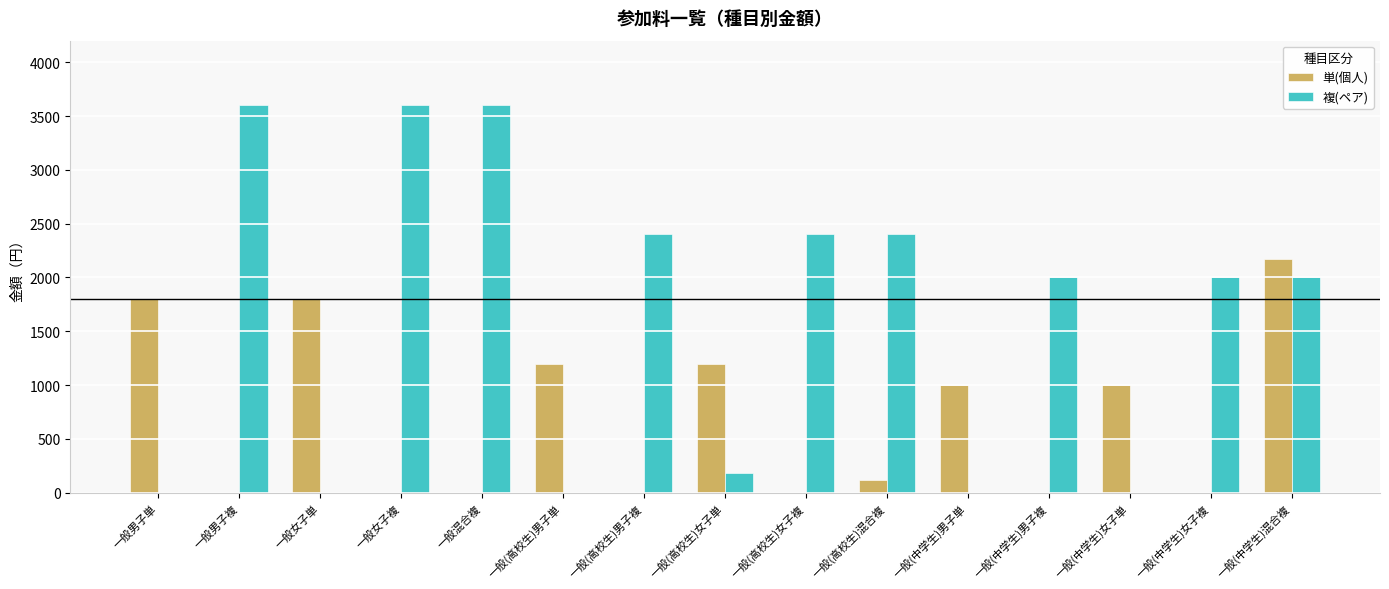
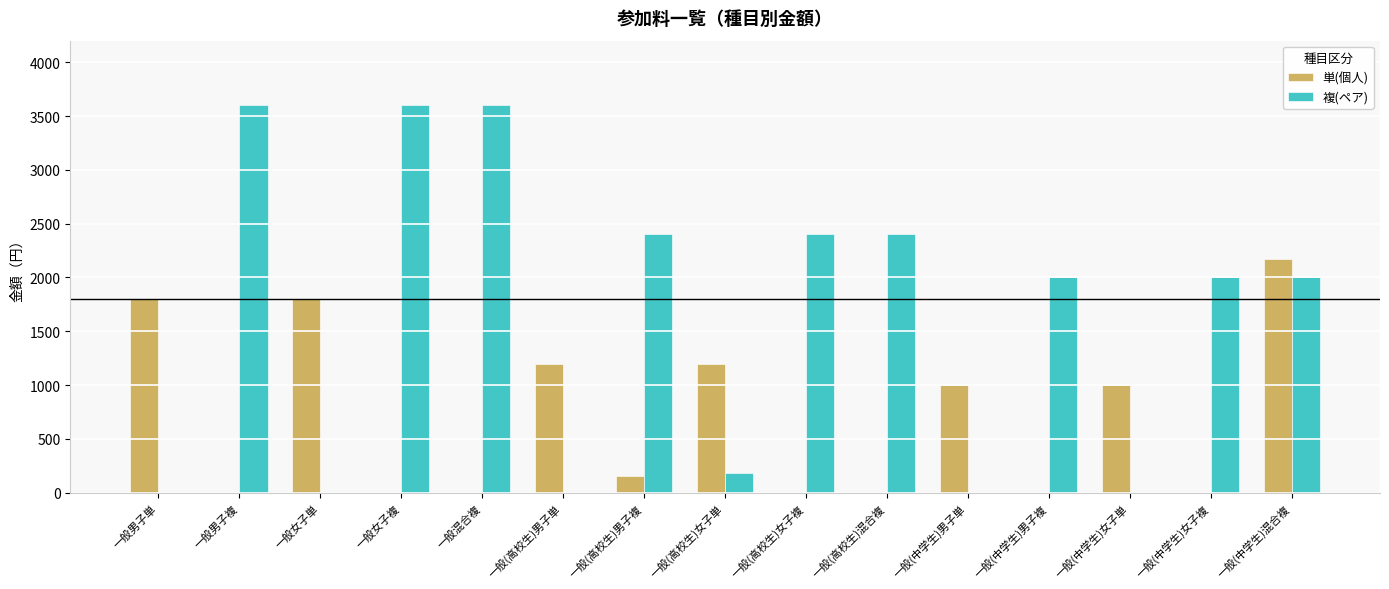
  {
    "単(個人)": {
      "一般男子単": 1800,
      "一般男子複": 0,
      "一般女子単": 1800,
      "一般女子複": 0,
      "一般混合複": 0,
      "一般(高校生)男子単": 1200,
-     "一般(高校生)男子複": 0,
+     "一般(高校生)男子複": 160,
      "一般(高校生)女子単": 1200,
      "一般(高校生)女子複": 0,
-     "一般(高校生)混合複": 120,
+     "一般(高校生)混合複": 0,
      "一般(中学生)男子単": 1000,
      "一般(中学生)男子複": 0,
      "一般(中学生)女子単": 1000,
      "一般(中学生)女子複": 0,
      "一般(中学生)混合複": 2180
    },
    "複(ペア)": {
      "一般男子単": 0,
      "一般男子複": 3600,
      "一般女子単": 0,
      "一般女子複": 3600,
      "一般混合複": 3600,
      "一般(高校生)男子単": 0,
      "一般(高校生)男子複": 2400,
      "一般(高校生)女子単": 180,
      "一般(高校生)女子複": 2400,
      "一般(高校生)混合複": 2400,
      "一般(中学生)男子単": 0,
      "一般(中学生)男子複": 2000,
      "一般(中学生)女子単": 0,
      "一般(中学生)女子複": 2000,
      "一般(中学生)混合複": 2000
    }
  }
